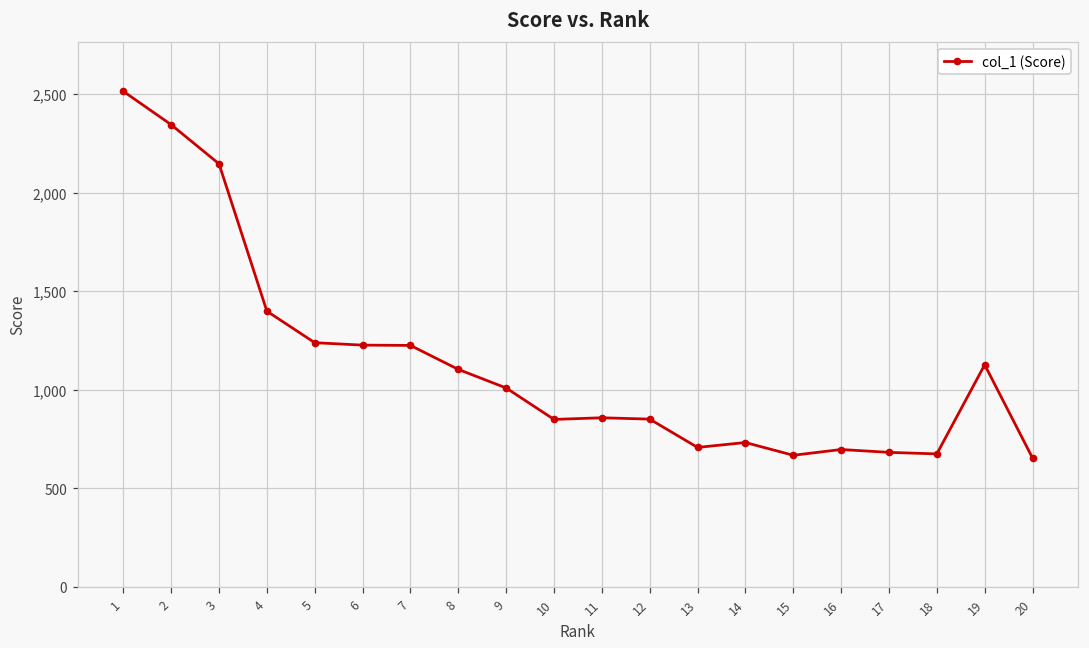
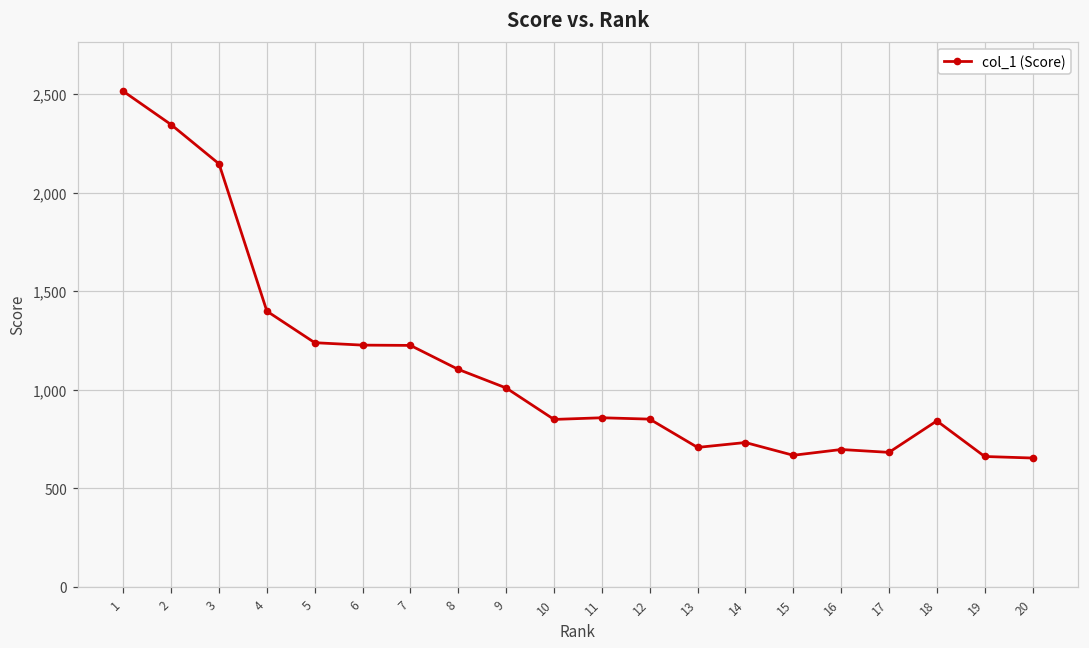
  {
    "1": "2,510",
    "2": "2,350",
    "3": "2,150",
    "4": "1,400",
    "5": "1,240",
    "6": "1,230",
    "7": "1,220",
    "8": "1,100",
    "9": "1,010",
    "10": "850",
    "11": "860",
    "12": "850",
    "13": "710",
    "14": "730",
    "15": "670",
    "16": "700",
    "17": "680",
-   "18": "670",
-   "19": "1,130",
+   "18": "840",
+   "19": "660",
    "20": "650"
  }
